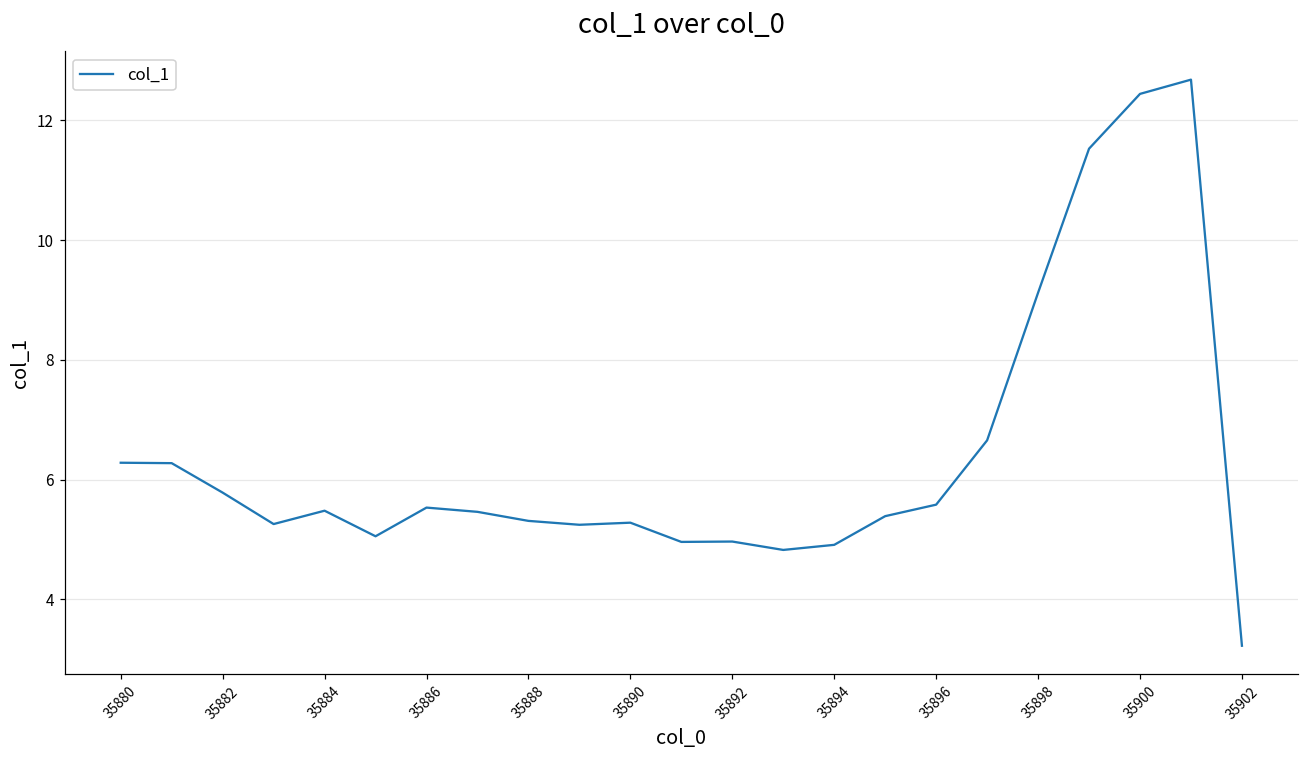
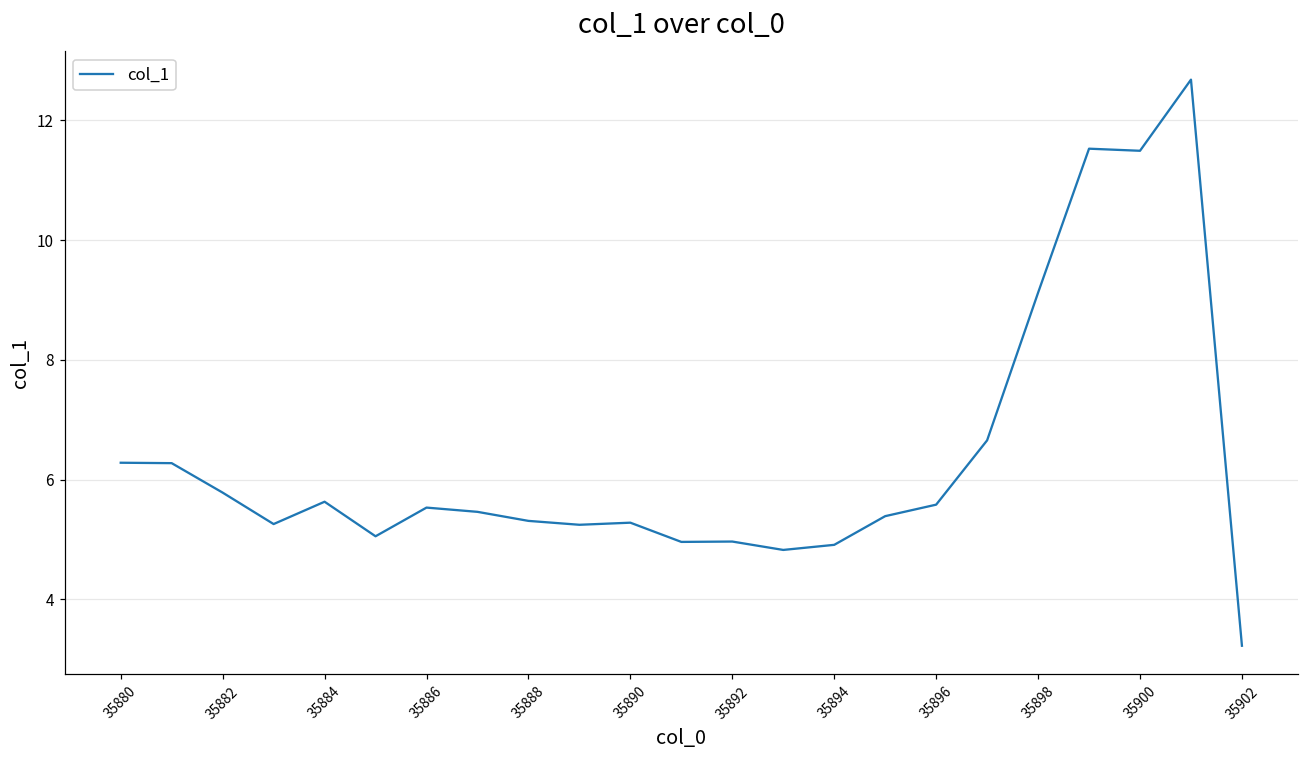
  {
    "35880": 6.3,
    "35882": 5.8,
-   "35884": 5.5,
+   "35884": 5.6,
    "35886": 5.5,
    "35888": 5.3,
    "35890": 5.3,
    "35892": 5.0,
    "35894": 4.9,
    "35896": 5.6,
    "35898": 9.1,
-   "35900": 12.4,
+   "35900": 11.5,
    "35902": 3.2
  }
